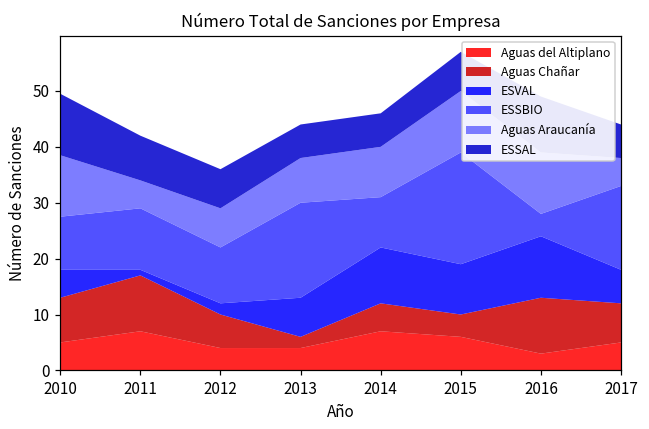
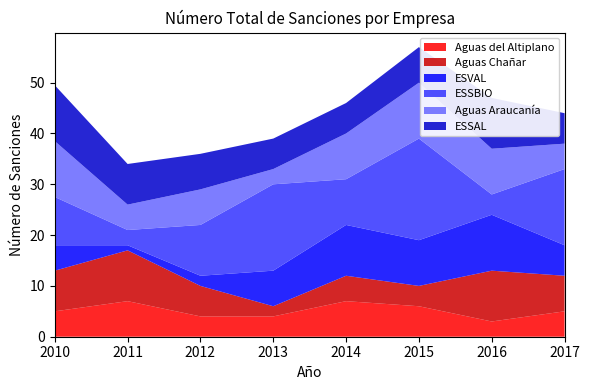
  {
    "ESSBIO": {
      "2010": 10,
-     "2011": 11,
+     "2011": 3,
      "2012": 10,
      "2013": 17,
      "2014": 9,
      "2015": 20,
      "2016": 4,
      "2017": 15
    },
    "Aguas Araucanía": {
      "2010": 11,
      "2011": 5,
      "2012": 7,
-     "2013": 8,
+     "2013": 3,
      "2014": 9,
      "2015": 11,
-     "2016": 11,
+     "2016": 9,
      "2017": 5
    }
  }
